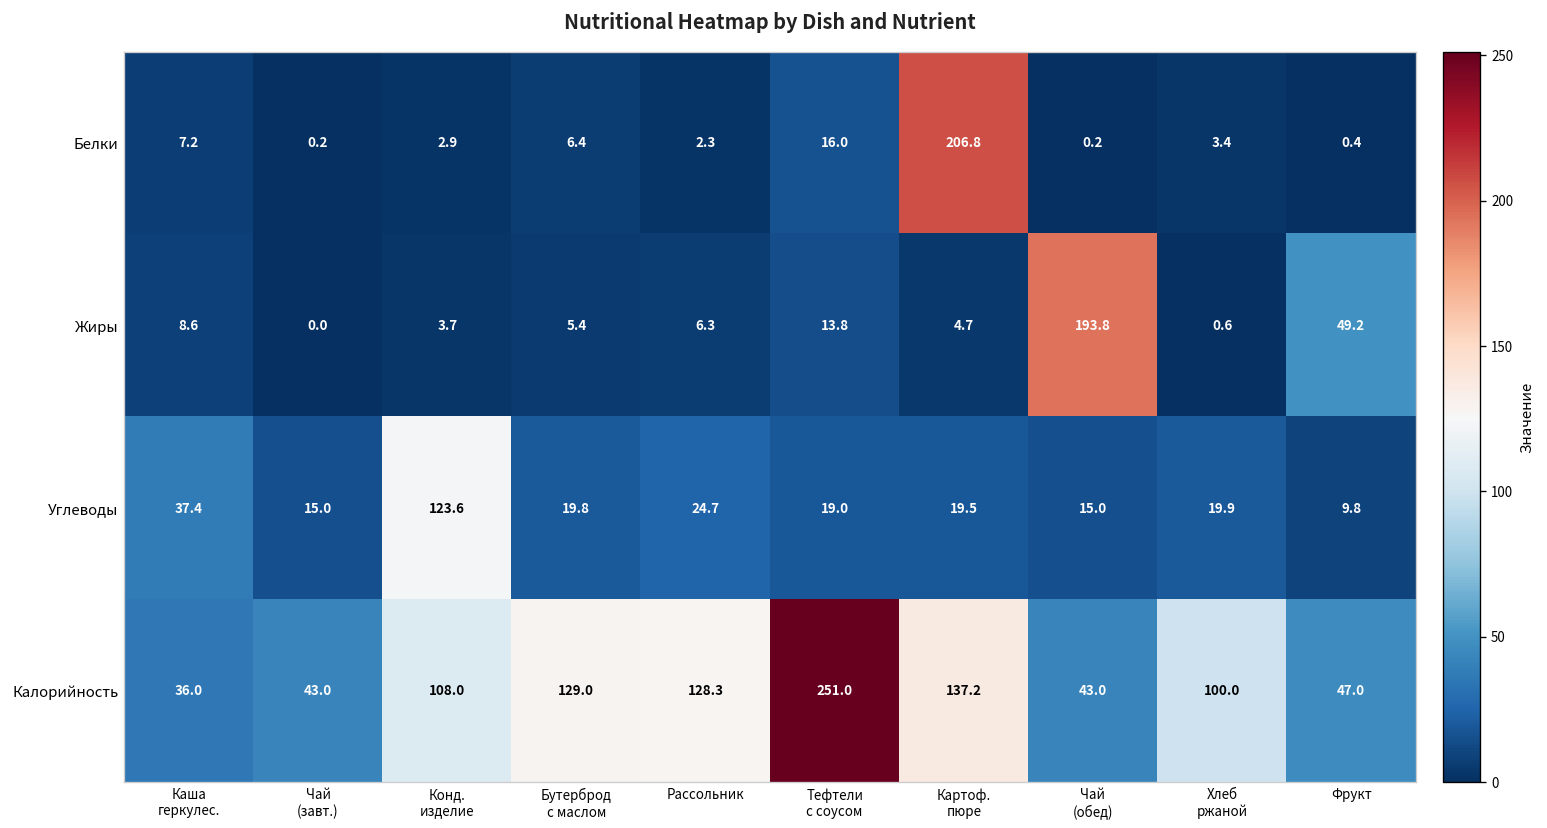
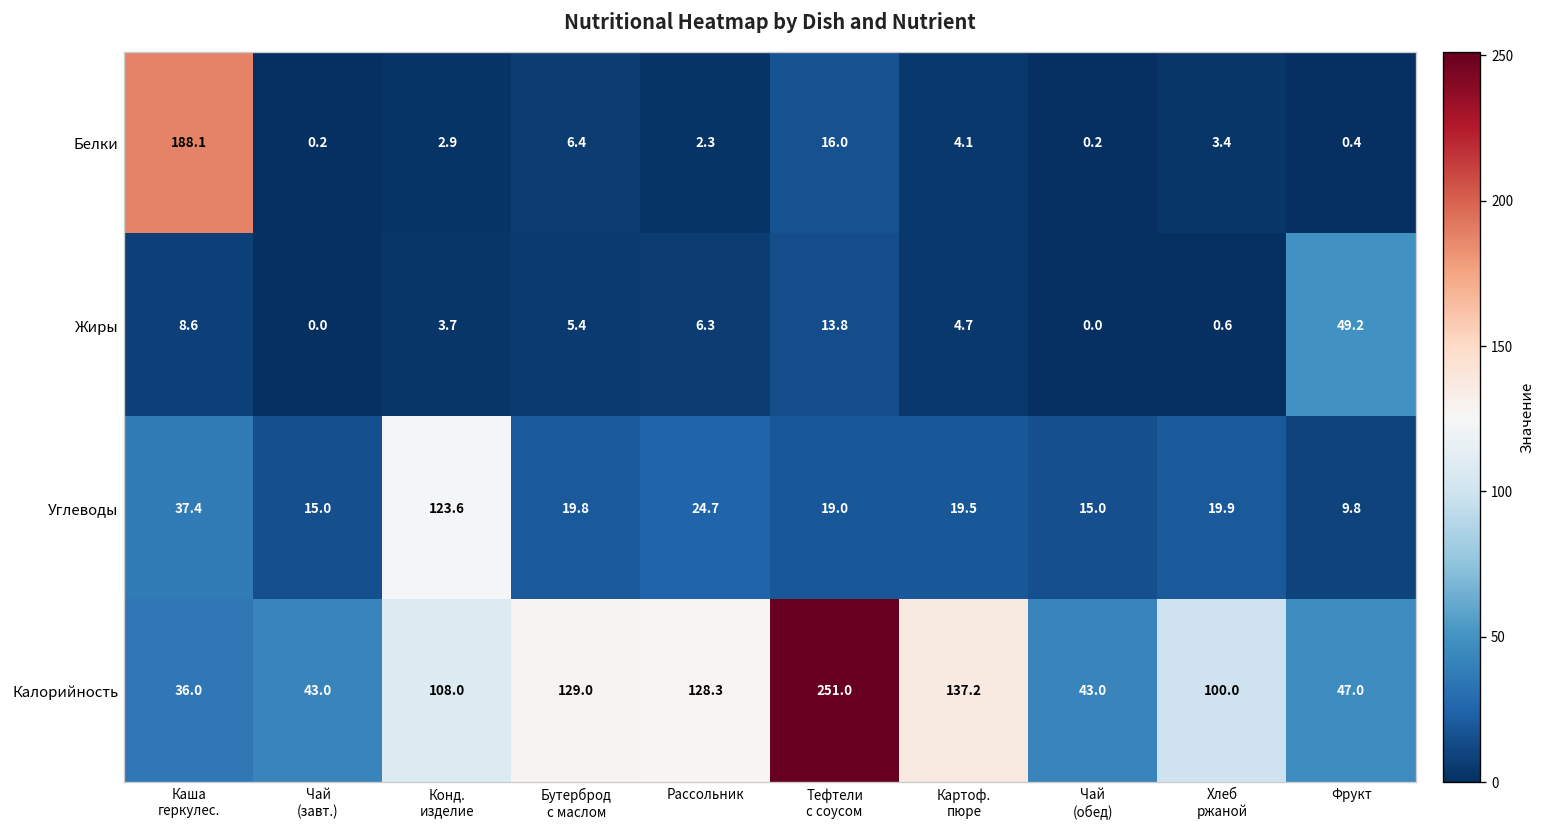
  {
    "Белки": {
-     "Каша геркулес.": 7.2,
+     "Каша геркулес.": 188.1,
      "Чай (завт.)": 0.2,
      "Конд. изделие": 2.9,
      "Бутерброд с маслом": 6.4,
      "Рассольник": 2.3,
      "Тефтели с соусом": 16.0,
-     "Картоф. пюре": 206.8,
+     "Картоф. пюре": 4.1,
      "Чай (обед)": 0.2,
      "Хлеб ржаной": 3.4,
      "Фрукт": 0.4
    },
    "Жиры": {
      "Каша геркулес.": 8.6,
      "Чай (завт.)": 0.0,
      "Конд. изделие": 3.7,
      "Бутерброд с маслом": 5.4,
      "Рассольник": 6.3,
      "Тефтели с соусом": 13.8,
      "Картоф. пюре": 4.7,
-     "Чай (обед)": 193.8,
+     "Чай (обед)": 0.0,
      "Хлеб ржаной": 0.6,
      "Фрукт": 49.2
    },
    "Углеводы": {
      "Каша геркулес.": 37.4,
      "Чай (завт.)": 15.0,
      "Конд. изделие": 123.6,
      "Бутерброд с маслом": 19.8,
      "Рассольник": 24.7,
      "Тефтели с соусом": 19.0,
      "Картоф. пюре": 19.5,
      "Чай (обед)": 15.0,
      "Хлеб ржаной": 19.9,
      "Фрукт": 9.8
    },
    "Калорийность": {
      "Каша геркулес.": 36.0,
      "Чай (завт.)": 43.0,
      "Конд. изделие": 108.0,
      "Бутерброд с маслом": 129.0,
      "Рассольник": 128.3,
      "Тефтели с соусом": 251.0,
      "Картоф. пюре": 137.2,
      "Чай (обед)": 43.0,
      "Хлеб ржаной": 100.0,
      "Фрукт": 47.0
    }
  }
